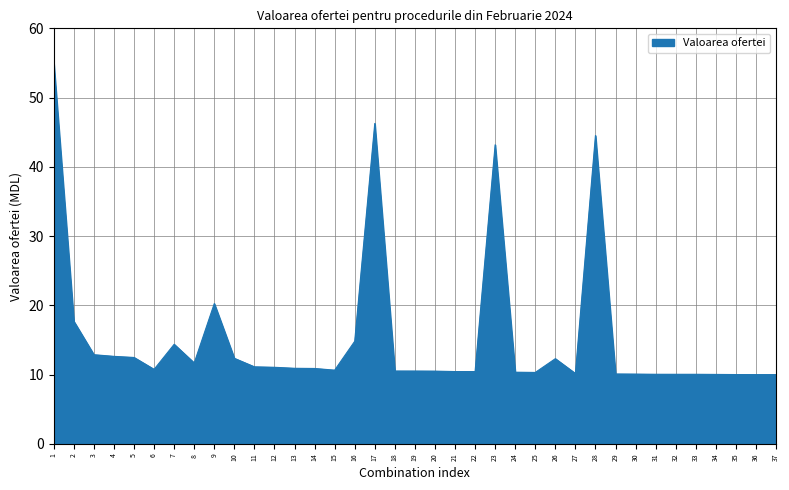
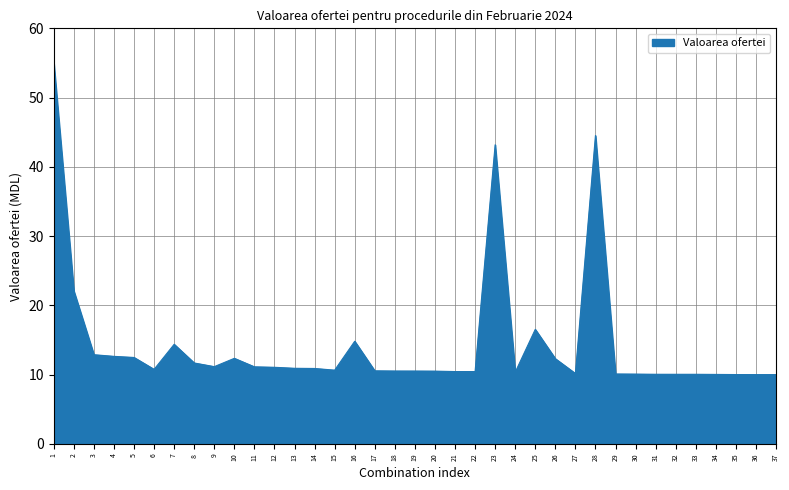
  {
    "1": 55,
-   "2": 18,
+   "2": 22,
    "3": 13,
    "4": 13,
    "5": 12,
    "6": 11,
    "7": 14,
    "8": 12,
-   "9": 20,
+   "9": 11,
    "10": 12,
    "11": 11,
    "12": 11,
    "13": 11,
    "14": 11,
    "15": 11,
    "16": 15,
-   "17": 46,
+   "17": 11,
    "18": 11,
    "19": 11,
    "20": 10,
    "21": 10,
    "22": 10,
    "23": 43,
    "24": 10,
-   "25": 10,
+   "25": 17,
    "26": 12,
    "27": 10,
    "28": 45,
    "29": 10,
    "30": 10,
    "31": 10,
    "32": 10,
    "33": 10,
    "34": 10,
    "35": 10,
    "36": 10,
    "37": 10
  }
